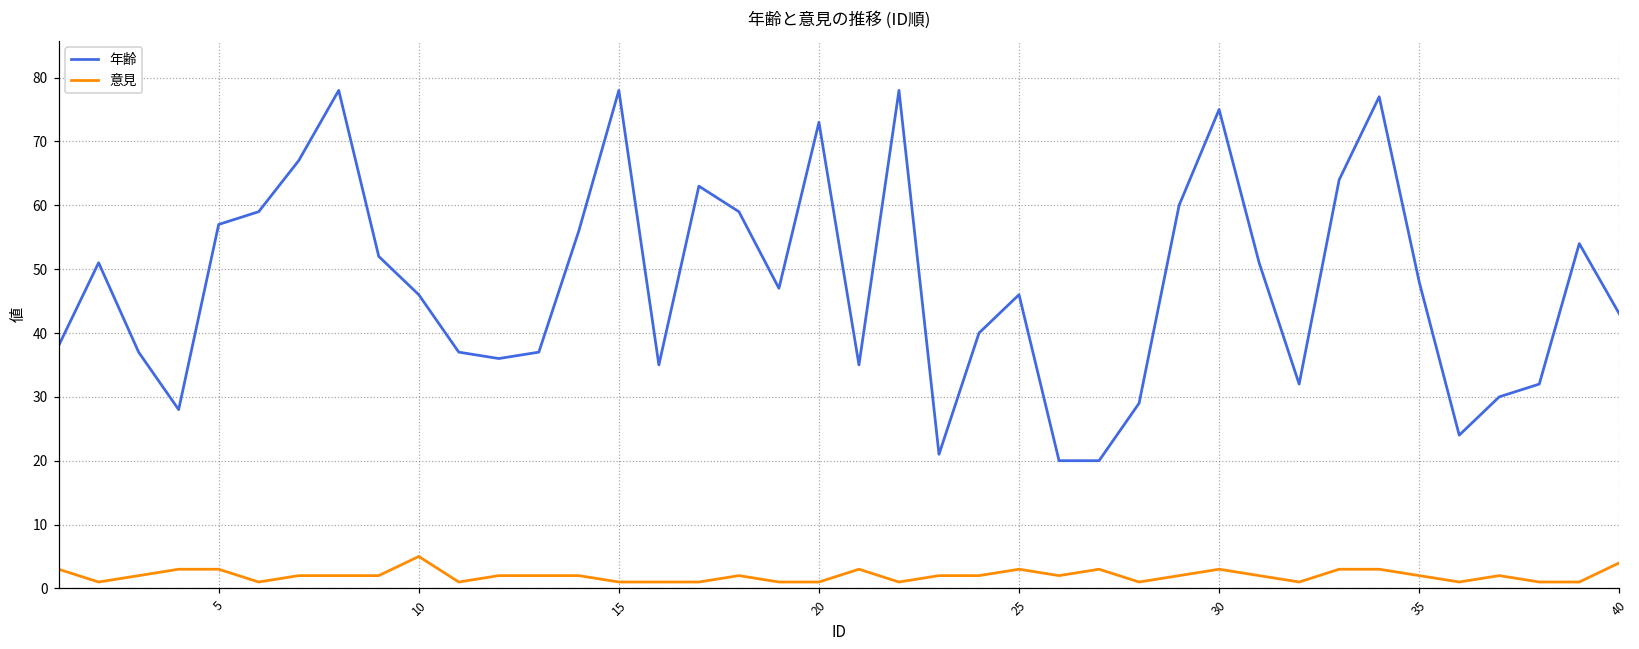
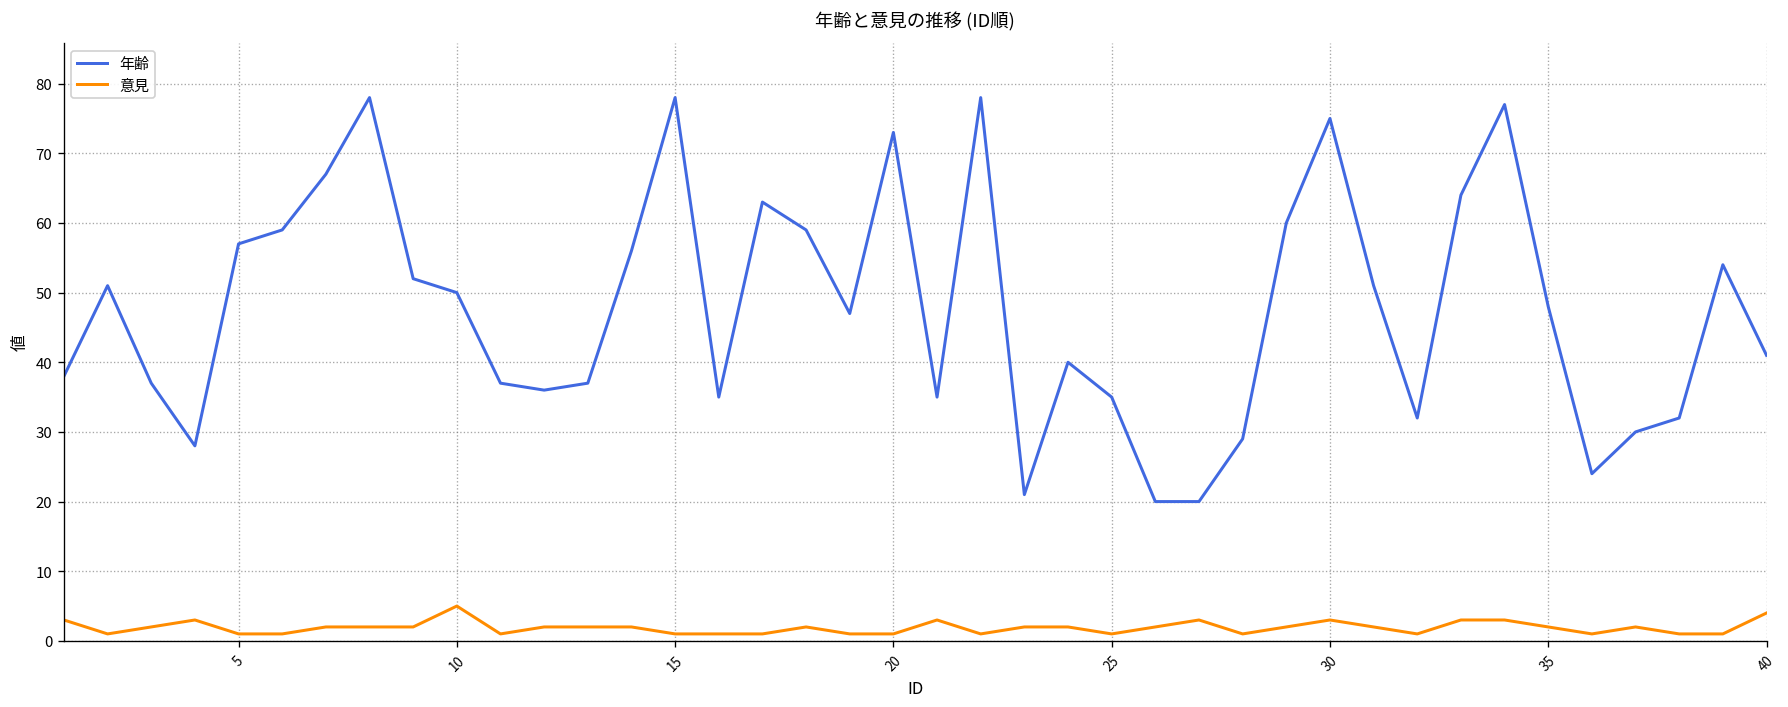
  {
    "年齢": {
      "5": 57,
-     "10": 46,
+     "10": 50,
      "15": 78,
      "20": 73,
-     "25": 46,
+     "25": 35,
      "30": 75,
      "35": 48,
-     "40": 43
+     "40": 41
    },
    "意見": {
-     "5": 3,
+     "5": 1,
      "10": 5,
      "15": 1,
      "20": 1,
-     "25": 3,
+     "25": 1,
      "30": 3,
      "35": 2,
      "40": 4
    }
  }
